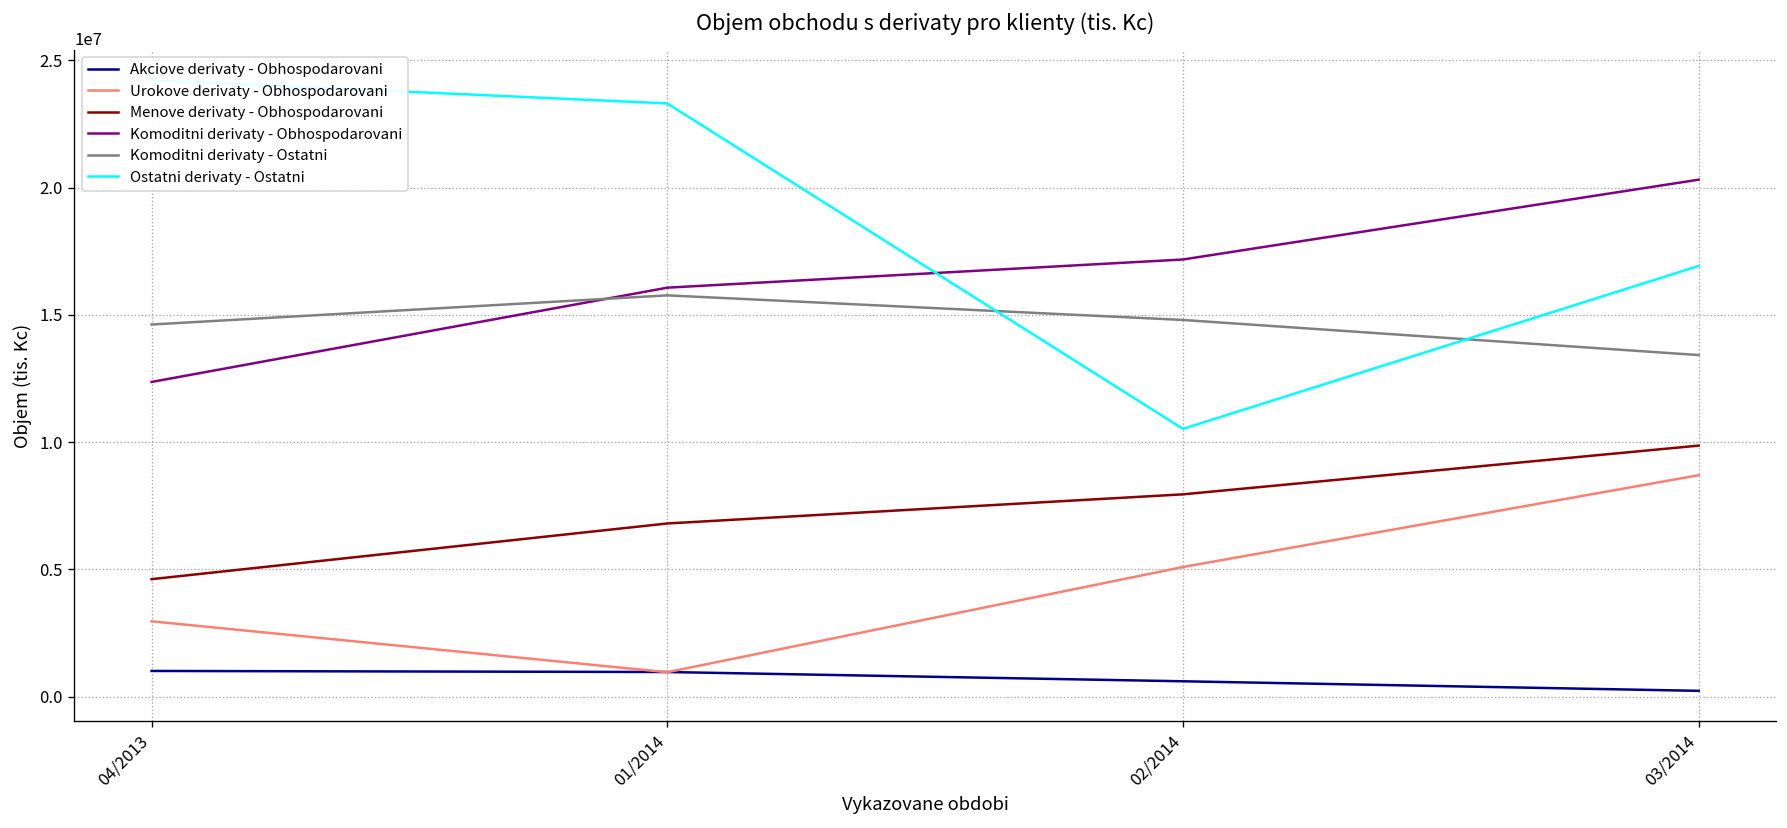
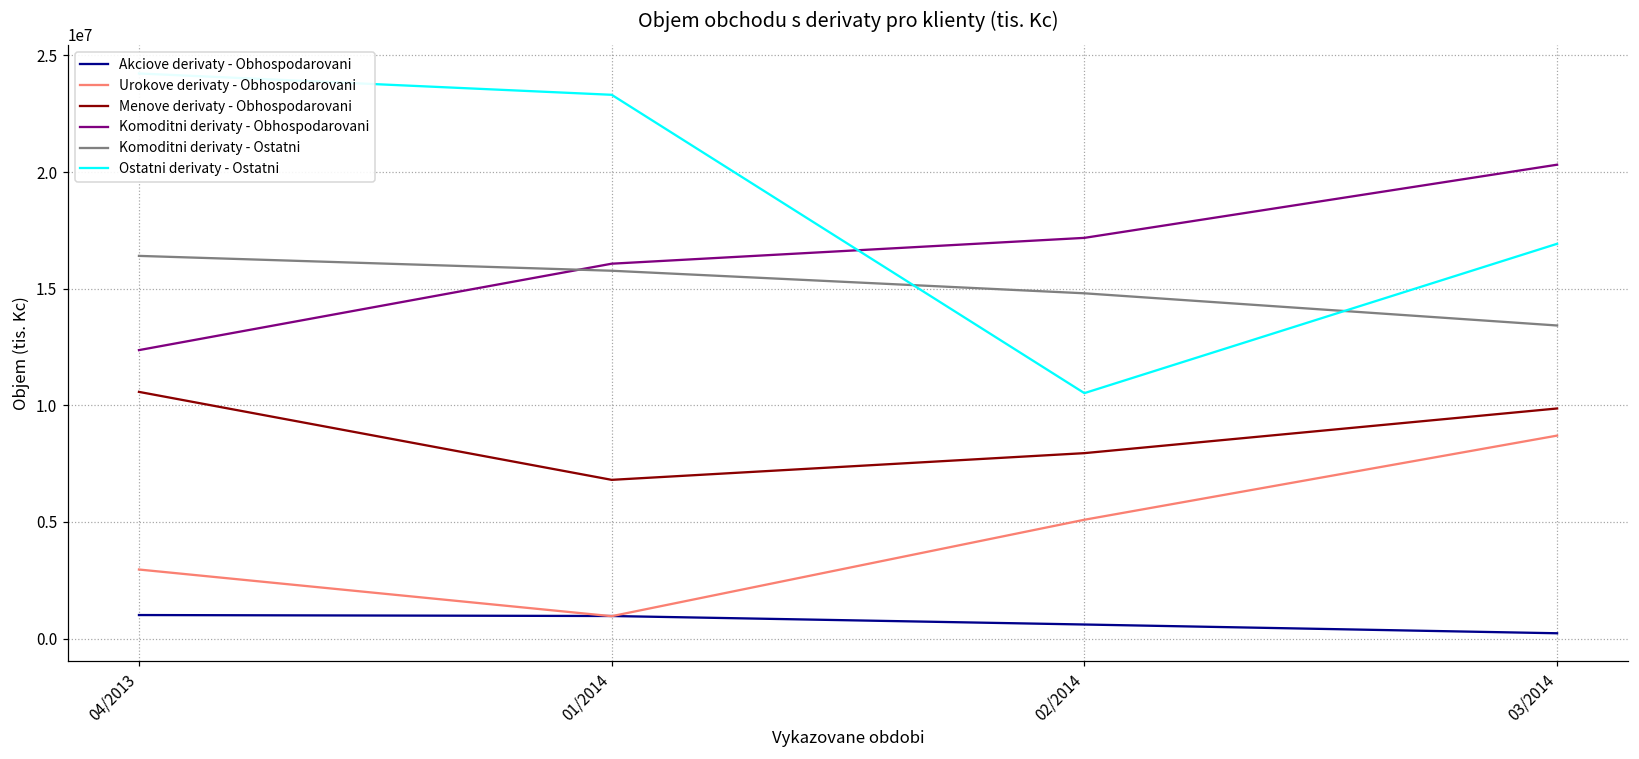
  {
    "Akciove derivaty - Obhospodarovani": {
      "04/2013": 1000000,
      "02/2014": 600000,
      "03/2014": 200000
    },
    "Urokove derivaty - Obhospodarovani": {
      "04/2013": 3000000,
      "02/2014": 5100000,
      "03/2014": 8700000
    },
    "Menove derivaty - Obhospodarovani": {
-     "04/2013": 4600000,
+     "04/2013": 10600000,
      "01/2014": 6800000,
      "02/2014": 7900000,
      "03/2014": 9900000
    },
    "Komoditni derivaty - Obhospodarovani": {
      "04/2013": 12400000,
      "01/2014": 16100000,
      "02/2014": 17200000,
      "03/2014": 20300000
    },
    "Komoditni derivaty - Ostatni": {
-     "04/2013": 14600000,
+     "04/2013": 16400000,
      "01/2014": 15800000,
      "02/2014": 14800000,
      "03/2014": 13400000
    },
    "Ostatni derivaty - Ostatni": {
      "01/2014": 23300000,
      "02/2014": 10500000,
      "03/2014": 16900000
    }
  }
